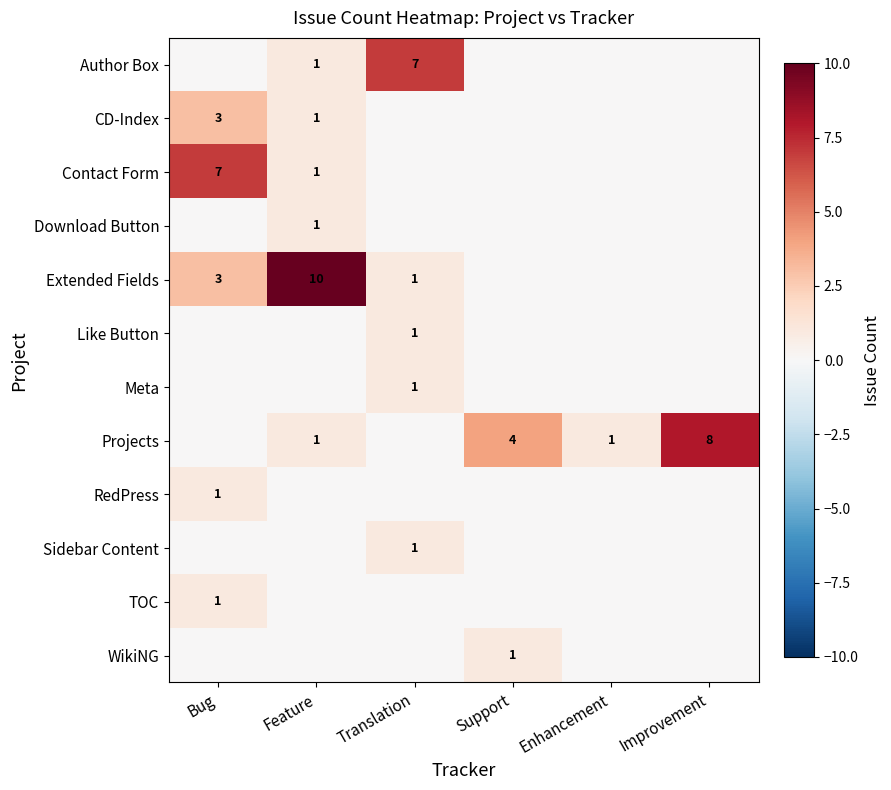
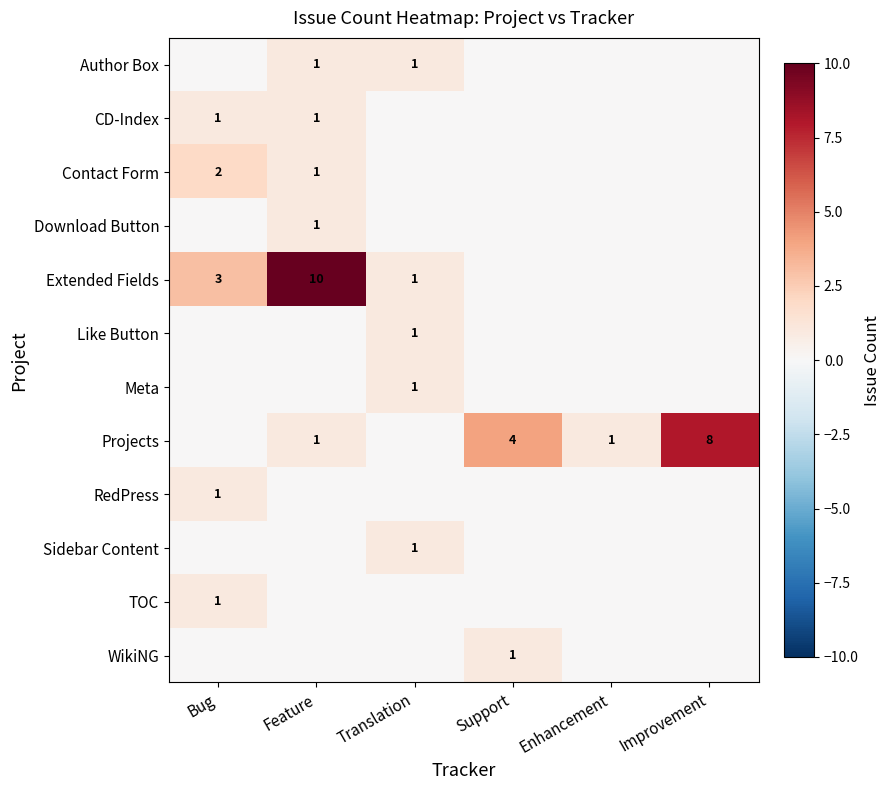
  {
    "Author Box": {
      "Feature": 1,
-     "Translation": 7
+     "Translation": 1
    },
    "CD-Index": {
-     "Bug": 3,
+     "Bug": 1,
      "Feature": 1
    },
    "Contact Form": {
-     "Bug": 7,
+     "Bug": 2,
      "Feature": 1
    },
    "Download Button": {
      "Feature": 1
    },
    "Extended Fields": {
      "Bug": 3,
      "Feature": 10,
      "Translation": 1
    },
    "Like Button": {
      "Translation": 1
    },
    "Meta": {
      "Translation": 1
    },
    "Projects": {
      "Feature": 1,
      "Support": 4,
      "Enhancement": 1,
      "Improvement": 8
    },
    "RedPress": {
      "Bug": 1
    },
    "Sidebar Content": {
      "Translation": 1
    },
    "TOC": {
      "Bug": 1
    },
    "WikiNG": {
      "Support": 1
    }
  }
